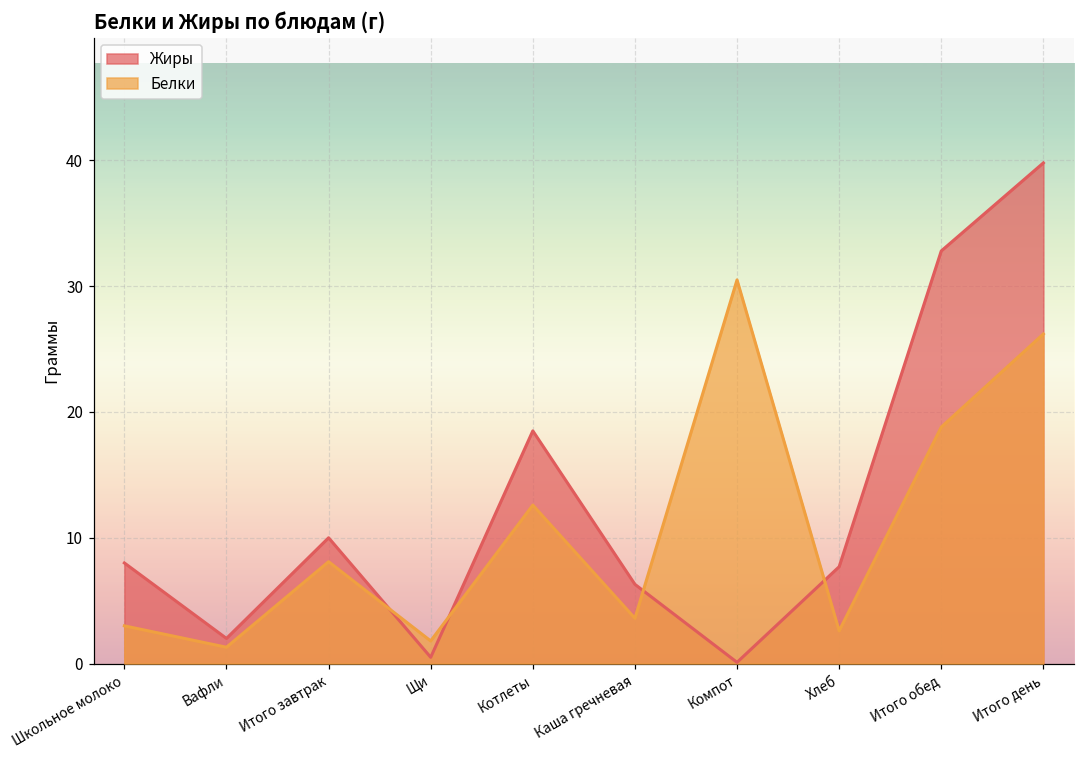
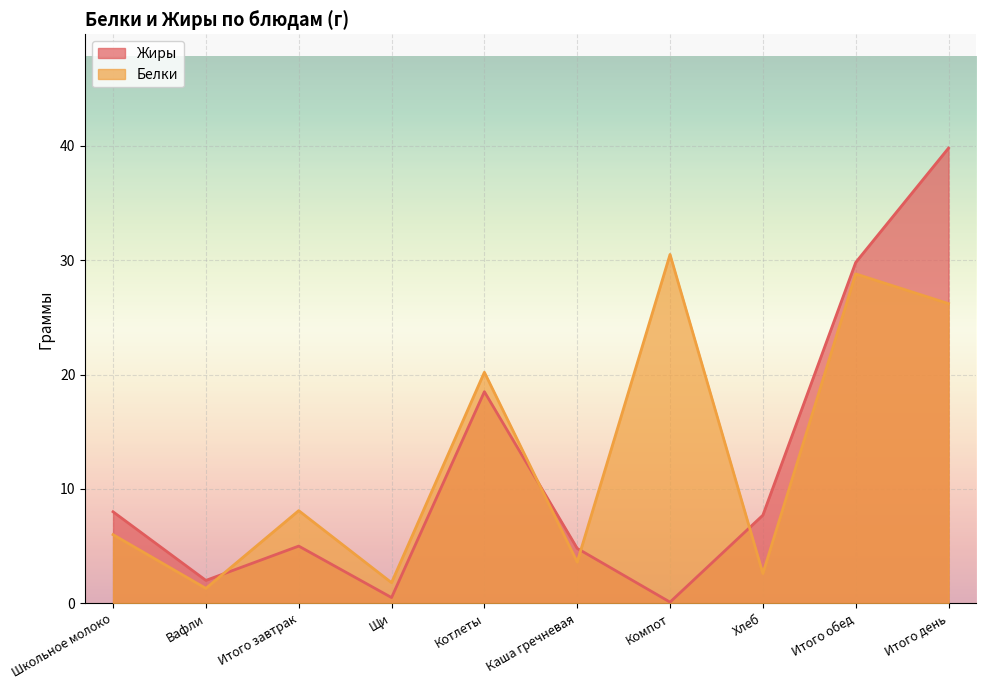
  {
    "Жиры": {
      "Школьное молоко": 8.0,
      "Вафли": 2.0,
-     "Итого завтрак": 10,
+     "Итого завтрак": 5,
      "Щи": 0.5,
      "Котлеты": 18.5,
-     "Каша гречневая": 6.3,
+     "Каша гречневая": 4.8,
      "Компот": 0.1,
      "Хлеб": 7.7,
-     "Итого обед": 32.8,
+     "Итого обед": 29.8,
      "Итого день": 39.8
    },
    "Белки": {
-     "Школьное молоко": 3,
+     "Школьное молоко": 6,
      "Вафли": 1.3,
      "Итого завтрак": 8.1,
      "Щи": 1.8,
-     "Котлеты": 12.6,
+     "Котлеты": 20.2,
      "Каша гречневая": 3.6,
      "Компот": 30.5,
      "Хлеб": 2.6,
-     "Итого обед": 18.8,
+     "Итого обед": 28.8,
      "Итого день": 26.2
    }
  }
